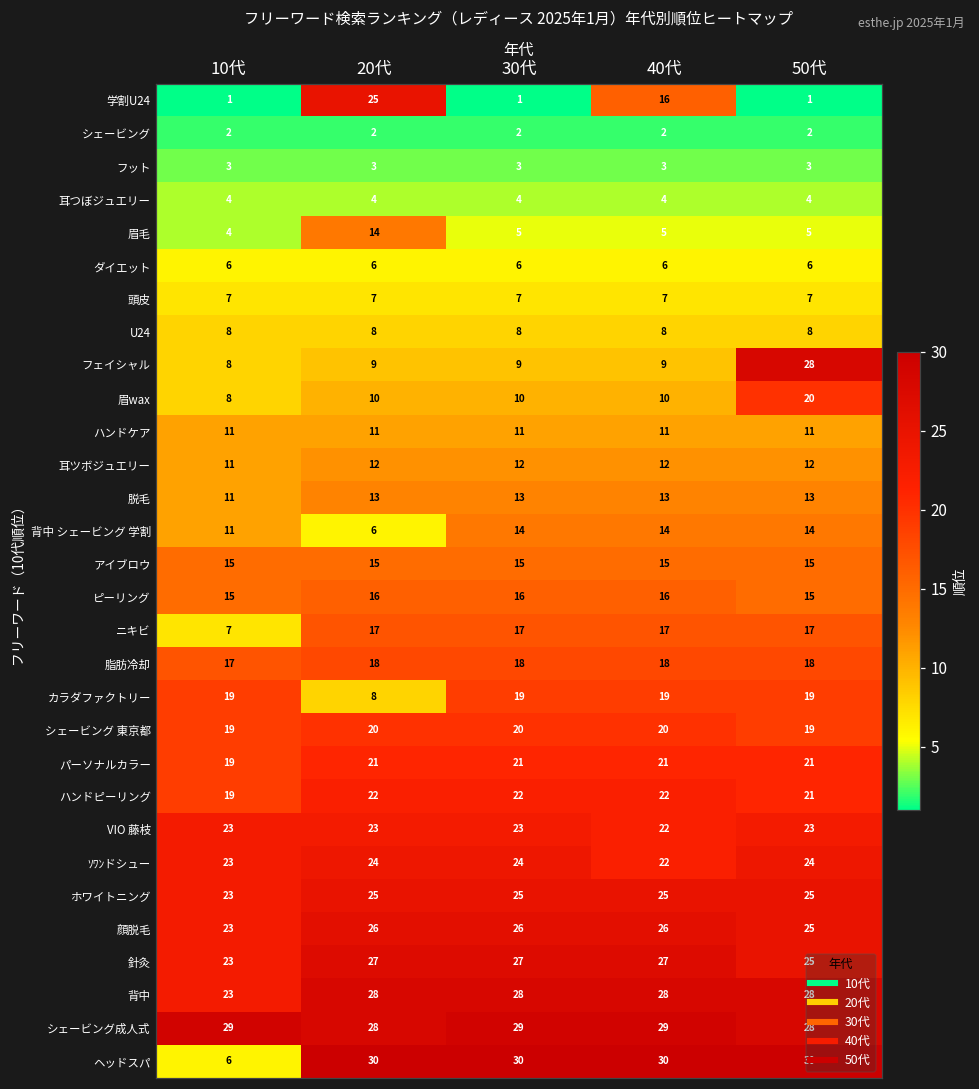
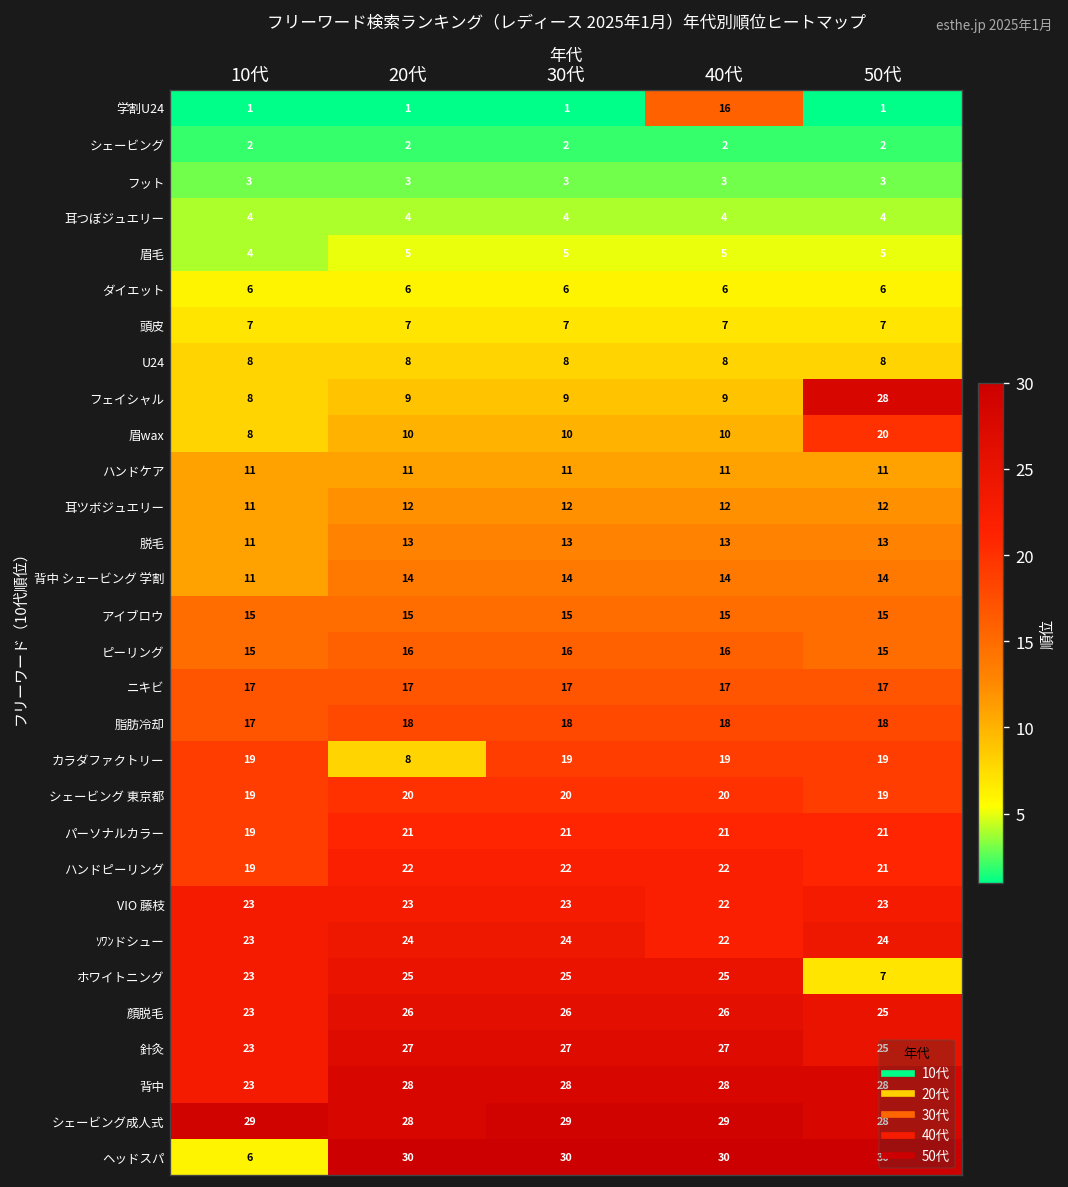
  {
    "学割U24": {
      "10代": 1,
-     "20代": 25,
+     "20代": 1,
      "30代": 1,
      "40代": 16,
      "50代": 1
    },
    "シェービング": {
      "10代": 2,
      "20代": 2,
      "30代": 2,
      "40代": 2,
      "50代": 2
    },
    "フット": {
      "10代": 3,
      "20代": 3,
      "30代": 3,
      "40代": 3,
      "50代": 3
    },
    "耳つぼジュエリー": {
      "10代": 4,
      "20代": 4,
      "30代": 4,
      "40代": 4,
      "50代": 4
    },
    "眉毛": {
      "10代": 4,
-     "20代": 14,
+     "20代": 5,
      "30代": 5,
      "40代": 5,
      "50代": 5
    },
    "ダイエット": {
      "10代": 6,
      "20代": 6,
      "30代": 6,
      "40代": 6,
      "50代": 6
    },
    "頭皮": {
      "10代": 7,
      "20代": 7,
      "30代": 7,
      "40代": 7,
      "50代": 7
    },
    "U24": {
      "10代": 8,
      "20代": 8,
      "30代": 8,
      "40代": 8,
      "50代": 8
    },
    "フェイシャル": {
      "10代": 8,
      "20代": 9,
      "30代": 9,
      "40代": 9,
      "50代": 28
    },
    "眉wax": {
      "10代": 8,
      "20代": 10,
      "30代": 10,
      "40代": 10,
      "50代": 20
    },
    "ハンドケア": {
      "10代": 11,
      "20代": 11,
      "30代": 11,
      "40代": 11,
      "50代": 11
    },
    "耳ツボジュエリー": {
      "10代": 11,
      "20代": 12,
      "30代": 12,
      "40代": 12,
      "50代": 12
    },
    "脱毛": {
      "10代": 11,
      "20代": 13,
      "30代": 13,
      "40代": 13,
      "50代": 13
    },
    "背中 シェービング 学割": {
      "10代": 11,
-     "20代": 6,
+     "20代": 14,
      "30代": 14,
      "40代": 14,
      "50代": 14
    },
    "アイブロウ": {
      "10代": 15,
      "20代": 15,
      "30代": 15,
      "40代": 15,
      "50代": 15
    },
    "ピーリング": {
      "10代": 15,
      "20代": 16,
      "30代": 16,
      "40代": 16,
      "50代": 15
    },
    "ニキビ": {
-     "10代": 7,
+     "10代": 17,
      "20代": 17,
      "30代": 17,
      "40代": 17,
      "50代": 17
    },
    "脂肪冷却": {
      "10代": 17,
      "20代": 18,
      "30代": 18,
      "40代": 18,
      "50代": 18
    },
    "カラダファクトリー": {
      "10代": 19,
      "20代": 8,
      "30代": 19,
      "40代": 19,
      "50代": 19
    },
    "シェービング 東京都": {
      "10代": 19,
      "20代": 20,
      "30代": 20,
      "40代": 20,
      "50代": 19
    },
    "パーソナルカラー": {
      "10代": 19,
      "20代": 21,
      "30代": 21,
      "40代": 21,
      "50代": 21
    },
    "ハンドピーリング": {
      "10代": 19,
      "20代": 22,
      "30代": 22,
      "40代": 22,
      "50代": 21
    },
    "VIO 藤枝": {
      "10代": 23,
      "20代": 23,
      "30代": 23,
      "40代": 22,
      "50代": 23
    },
    "ｿﾜﾝドシュー": {
      "10代": 23,
      "20代": 24,
      "30代": 24,
      "40代": 22,
      "50代": 24
    },
    "ホワイトニング": {
      "10代": 23,
      "20代": 25,
      "30代": 25,
      "40代": 25,
-     "50代": 25
+     "50代": 7
    },
    "顔脱毛": {
      "10代": 23,
      "20代": 26,
      "30代": 26,
      "40代": 26,
      "50代": 25
    },
    "針灸": {
      "10代": 23,
      "20代": 27,
      "30代": 27,
      "40代": 27
    },
    "背中": {
      "10代": 23,
      "20代": 28,
      "30代": 28,
      "40代": 28
    },
    "シェービング成人式": {
      "10代": 29,
      "20代": 28,
      "30代": 29,
      "40代": 29
    },
    "ヘッドスパ": {
      "10代": 6,
      "20代": 30,
      "30代": 30,
      "40代": 30
    }
  }
